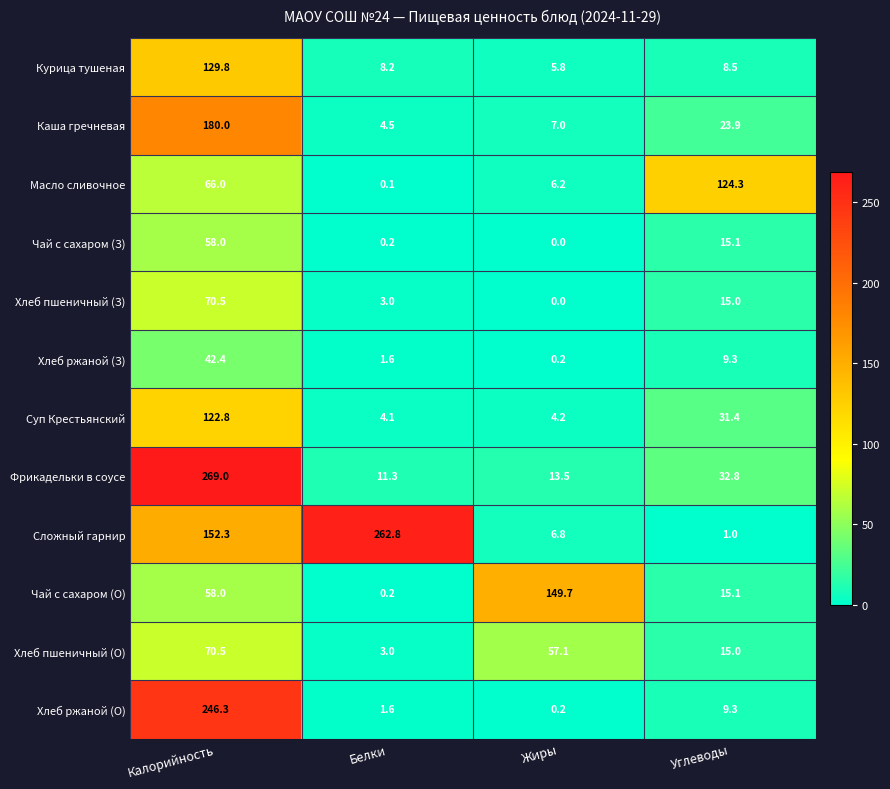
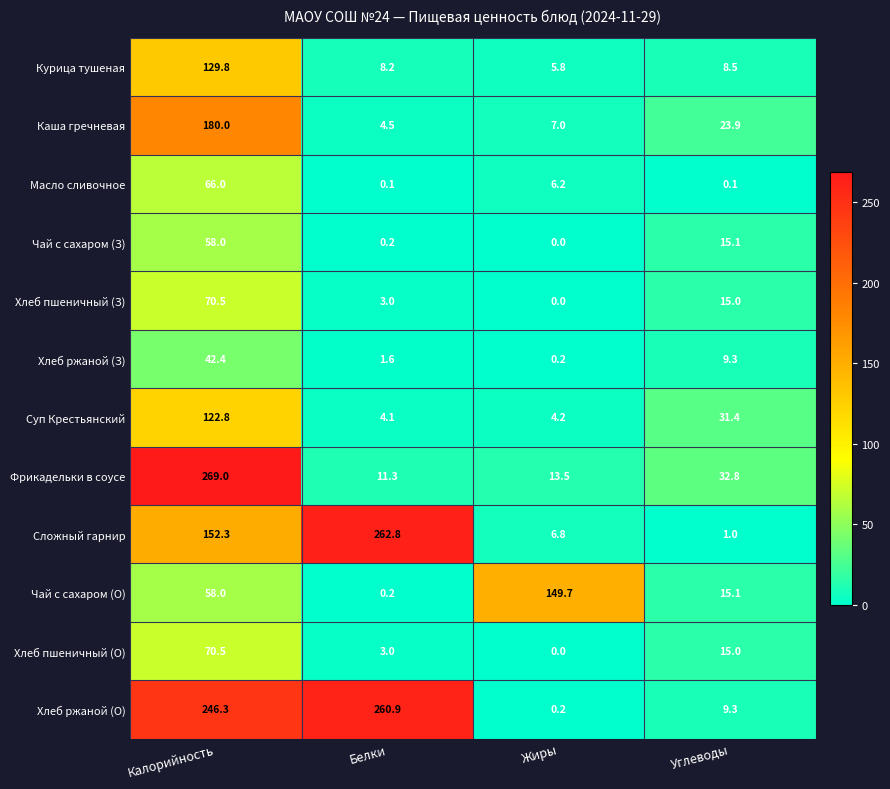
  {
    "Курица тушеная": {
      "Калорийность": 129.8,
      "Белки": 8.2,
      "Жиры": 5.8,
      "Углеводы": 8.5
    },
    "Каша гречневая": {
      "Калорийность": 180.0,
      "Белки": 4.5,
      "Жиры": 7.0,
      "Углеводы": 23.9
    },
    "Масло сливочное": {
      "Калорийность": 66.0,
      "Белки": 0.1,
      "Жиры": 6.2,
-     "Углеводы": 124.3
+     "Углеводы": 0.1
    },
    "Чай с сахаром (З)": {
      "Калорийность": 58.0,
      "Белки": 0.2,
      "Жиры": 0.0,
      "Углеводы": 15.1
    },
    "Хлеб пшеничный (З)": {
      "Калорийность": 70.5,
      "Белки": 3.0,
      "Жиры": 0.0,
      "Углеводы": 15.0
    },
    "Хлеб ржаной (З)": {
      "Калорийность": 42.4,
      "Белки": 1.6,
      "Жиры": 0.2,
      "Углеводы": 9.3
    },
    "Суп Крестьянский": {
      "Калорийность": 122.8,
      "Белки": 4.1,
      "Жиры": 4.2,
      "Углеводы": 31.4
    },
    "Фрикадельки в соусе": {
      "Калорийность": 269.0,
      "Белки": 11.3,
      "Жиры": 13.5,
      "Углеводы": 32.8
    },
    "Сложный гарнир": {
      "Калорийность": 152.3,
      "Белки": 262.8,
      "Жиры": 6.8,
      "Углеводы": 1.0
    },
    "Чай с сахаром (О)": {
      "Калорийность": 58.0,
      "Белки": 0.2,
      "Жиры": 149.7,
      "Углеводы": 15.1
    },
    "Хлеб пшеничный (О)": {
      "Калорийность": 70.5,
      "Белки": 3.0,
-     "Жиры": 57.1,
+     "Жиры": 0.0,
      "Углеводы": 15.0
    },
    "Хлеб ржаной (О)": {
      "Калорийность": 246.3,
-     "Белки": 1.6,
+     "Белки": 260.9,
      "Жиры": 0.2,
      "Углеводы": 9.3
    }
  }
